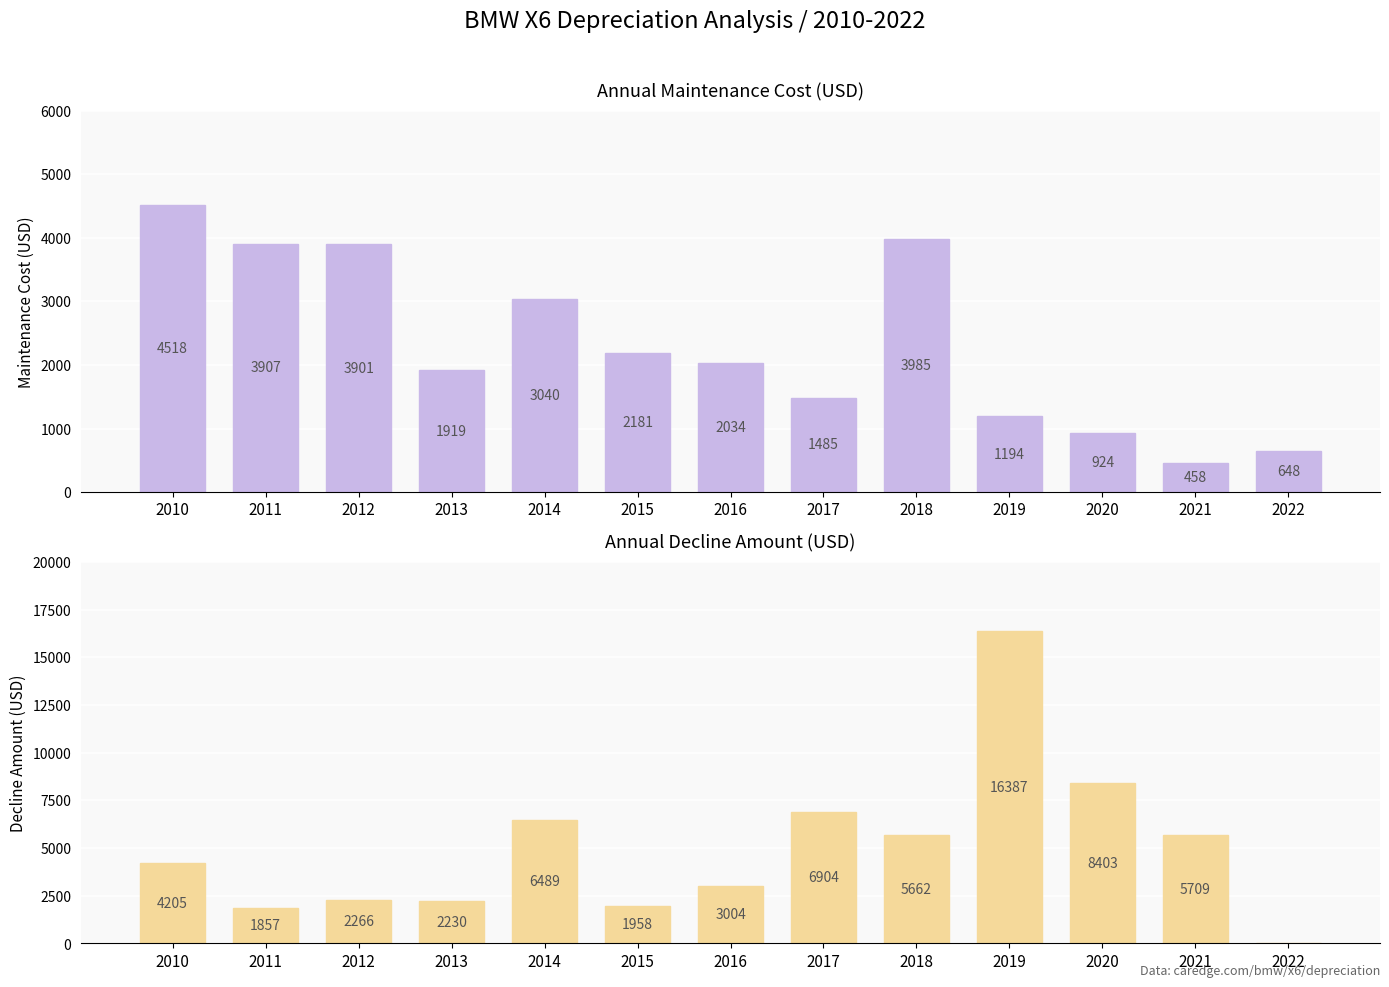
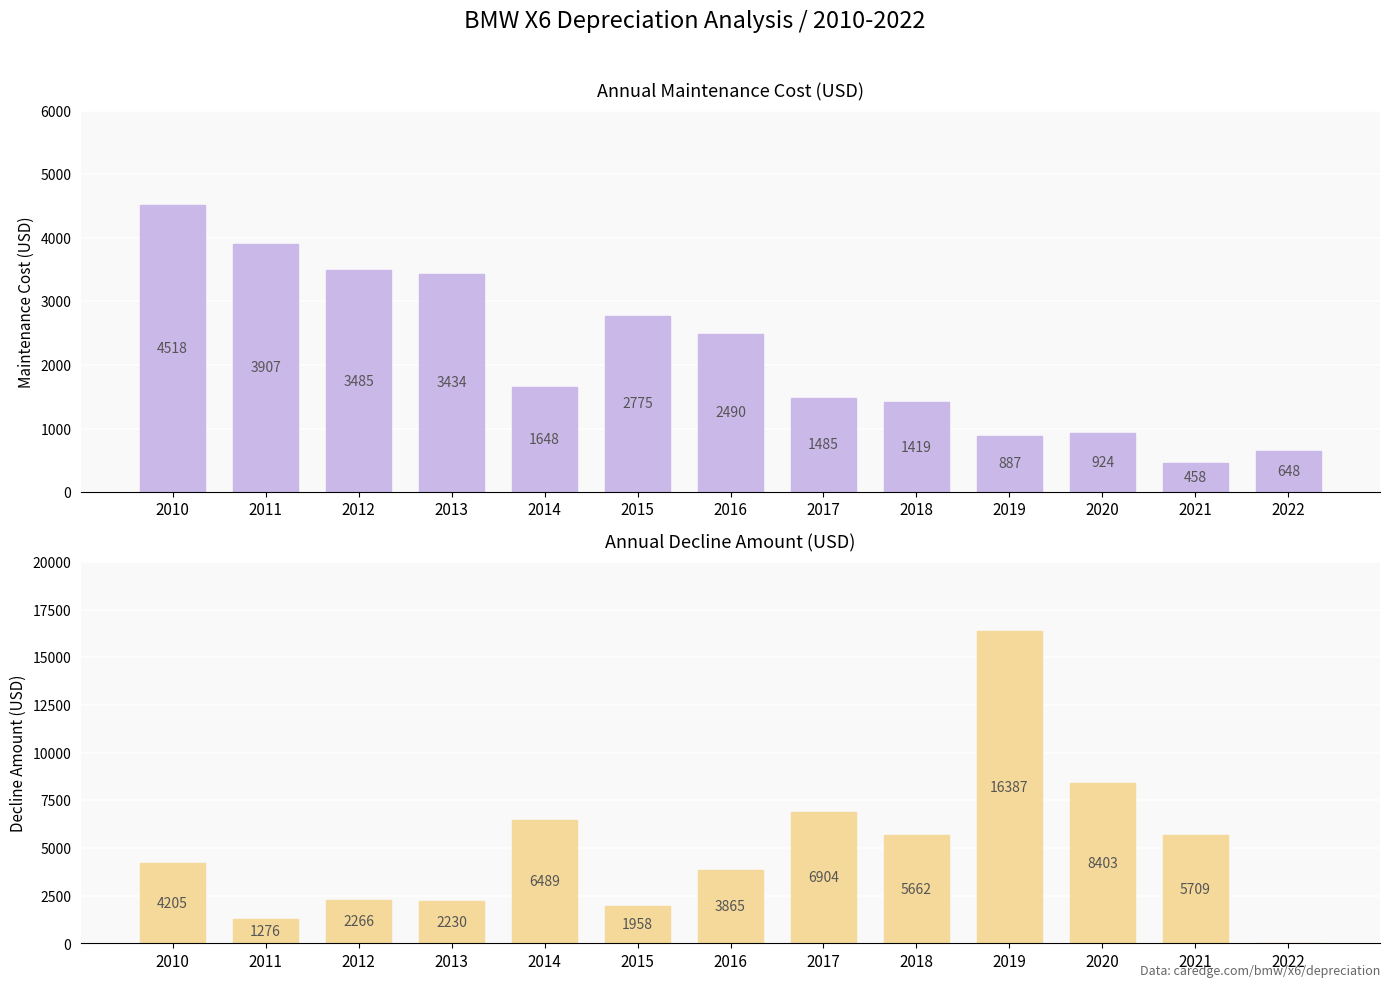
  {
    "Annual Maintenance Cost (USD)": {
      "2010": 4518,
      "2011": 3907,
-     "2012": 3901,
-     "2013": 1919,
-     "2014": 3040,
-     "2015": 2181,
-     "2016": 2034,
+     "2012": 3485,
+     "2013": 3434,
+     "2014": 1648,
+     "2015": 2775,
+     "2016": 2490,
      "2017": 1485,
-     "2018": 3985,
-     "2019": 1194,
+     "2018": 1419,
+     "2019": 887,
      "2020": 924,
      "2021": 458,
      "2022": 648
    },
    "Annual Decline Amount (USD)": {
      "2010": 4205,
-     "2011": 1857,
+     "2011": 1276,
      "2012": 2266,
      "2013": 2230,
      "2014": 6489,
      "2015": 1958,
-     "2016": 3004,
+     "2016": 3865,
      "2017": 6904,
      "2018": 5662,
      "2019": 16387,
      "2020": 8403,
      "2021": 5709
    }
  }
